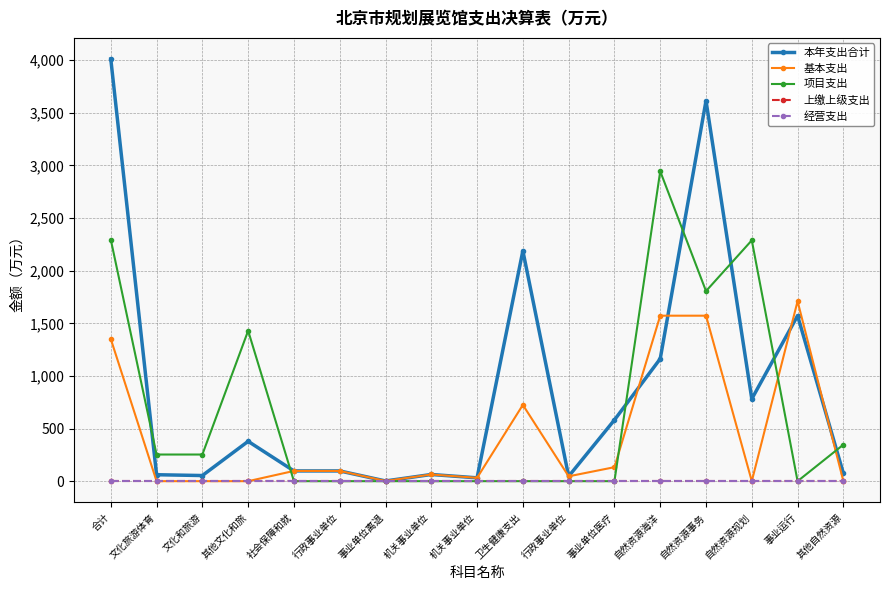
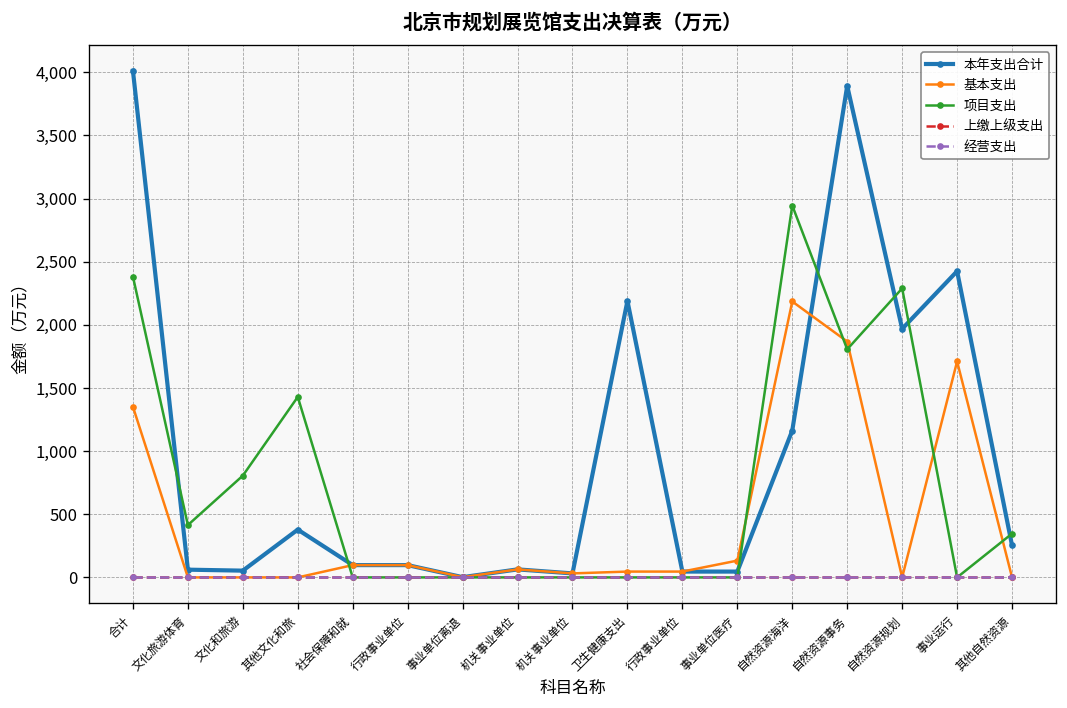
  {
    "本年支出合计": {
      "合计": "4,010",
      "文化旅游体育": "60",
      "文化和旅游": "50",
      "其他文化和旅": "380",
      "卫生健康支出": "2,190",
-     "事业单位医疗": "580",
+     "事业单位医疗": "50",
      "自然资源海洋": "1,160",
-     "自然资源事务": "3,620",
-     "自然资源规划": "780",
-     "事业运行": "1,570",
-     "其他自然资源": "70"
+     "自然资源事务": "3,890",
+     "自然资源规划": "1,970",
+     "事业运行": "2,420",
+     "其他自然资源": "250"
    },
    "基本支出": {
      "合计": "1,350",
-     "卫生健康支出": "720",
+     "卫生健康支出": "50",
      "事业单位医疗": "130",
-     "自然资源海洋": "1,570",
-     "自然资源事务": "1,570",
+     "自然资源海洋": "2,180",
+     "自然资源事务": "1,870",
      "事业运行": "1,710"
    },
    "项目支出": {
-     "合计": "2,300",
-     "文化旅游体育": "250",
-     "文化和旅游": "250",
+     "合计": "2,380",
+     "文化旅游体育": "410",
+     "文化和旅游": "810",
      "其他文化和旅": "1,430",
      "自然资源海洋": "2,950",
      "自然资源事务": "1,810",
      "自然资源规划": "2,290",
      "其他自然资源": "350"
    },
    "经营支出": {
      "合计": "0",
      "自然资源海洋": "0",
      "自然资源事务": "0"
    }
  }
